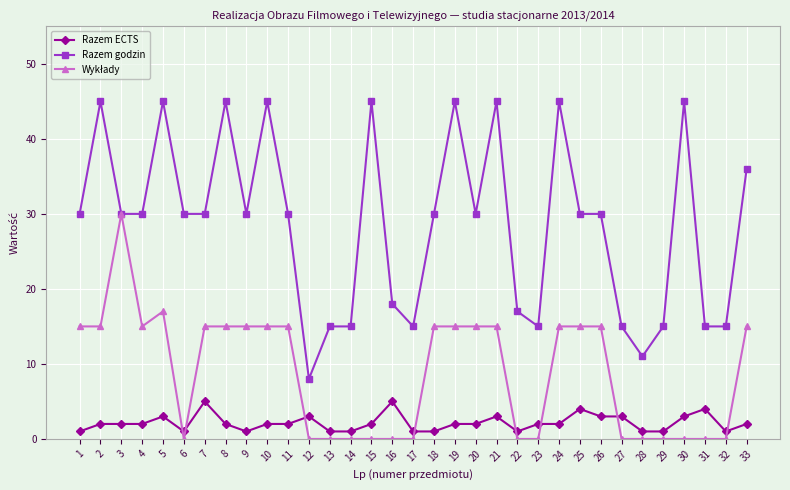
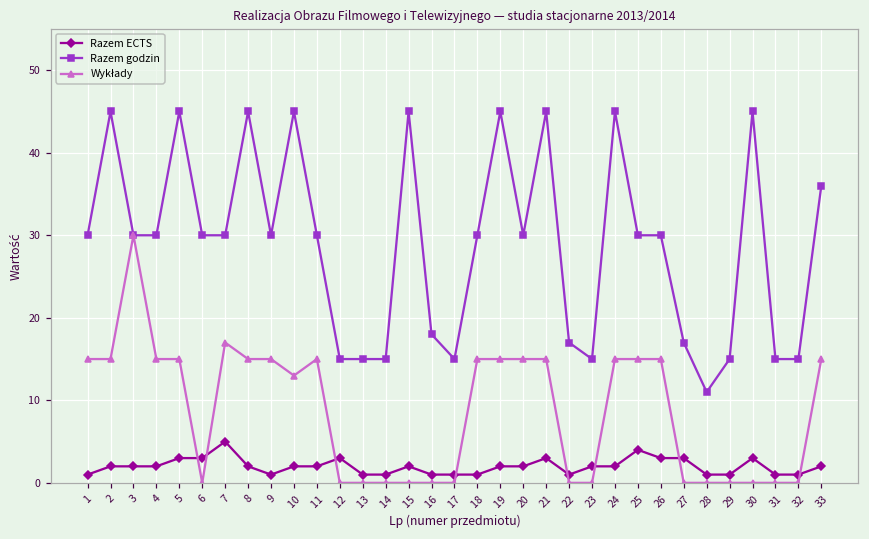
  {
    "Razem ECTS": {
      "1": 1,
      "2": 2,
      "3": 2,
      "4": 2,
      "5": 3,
-     "6": 1,
+     "6": 3,
      "7": 5,
      "8": 2,
      "9": 1,
      "10": 2,
      "11": 2,
      "12": 3,
      "13": 1,
      "14": 1,
      "15": 2,
-     "16": 5,
+     "16": 1,
      "17": 1,
      "18": 1,
      "19": 2,
      "20": 2,
      "21": 3,
      "22": 1,
      "23": 2,
      "24": 2,
      "25": 4,
      "26": 3,
      "27": 3,
      "28": 1,
      "29": 1,
      "30": 3,
-     "31": 4,
+     "31": 1,
      "32": 1,
      "33": 2
    },
    "Razem godzin": {
      "1": 30,
      "2": 45,
      "4": 30,
      "5": 45,
      "6": 30,
      "7": 30,
      "8": 45,
      "9": 30,
      "10": 45,
      "11": 30,
-     "12": 8,
+     "12": 15,
      "13": 15,
      "14": 15,
      "15": 45,
      "16": 18,
      "17": 15,
      "18": 30,
      "19": 45,
      "20": 30,
      "21": 45,
      "22": 17,
      "23": 15,
      "24": 45,
      "25": 30,
      "26": 30,
-     "27": 15,
+     "27": 17,
      "28": 11,
      "29": 15,
      "30": 45,
      "31": 15,
      "32": 15,
      "33": 36
    },
    "Wykłady": {
      "1": 15,
      "2": 15,
      "4": 15,
-     "5": 17,
+     "5": 15,
      "6": 0,
-     "7": 15,
+     "7": 17,
      "8": 15,
      "9": 15,
-     "10": 15,
+     "10": 13,
      "11": 15,
      "12": 0,
      "13": 0,
      "14": 0,
      "15": 0,
      "16": 0,
      "17": 0,
      "18": 15,
      "19": 15,
      "20": 15,
      "21": 15,
      "22": 0,
      "23": 0,
      "24": 15,
      "25": 15,
      "26": 15,
      "27": 0,
      "28": 0,
      "29": 0,
      "30": 0,
      "31": 0,
      "32": 0,
      "33": 15
    }
  }
